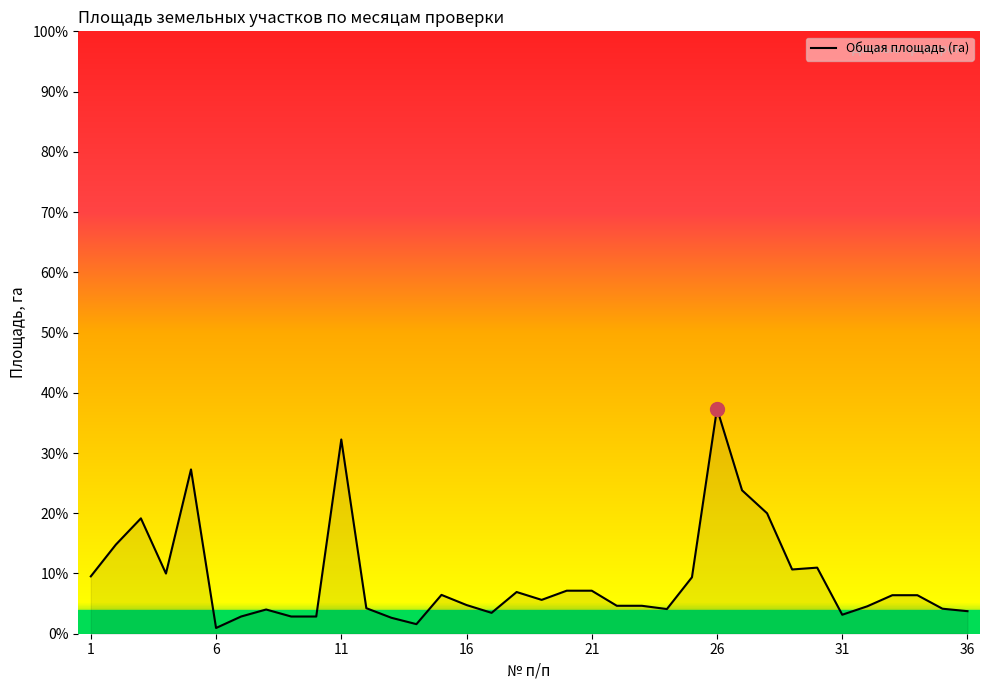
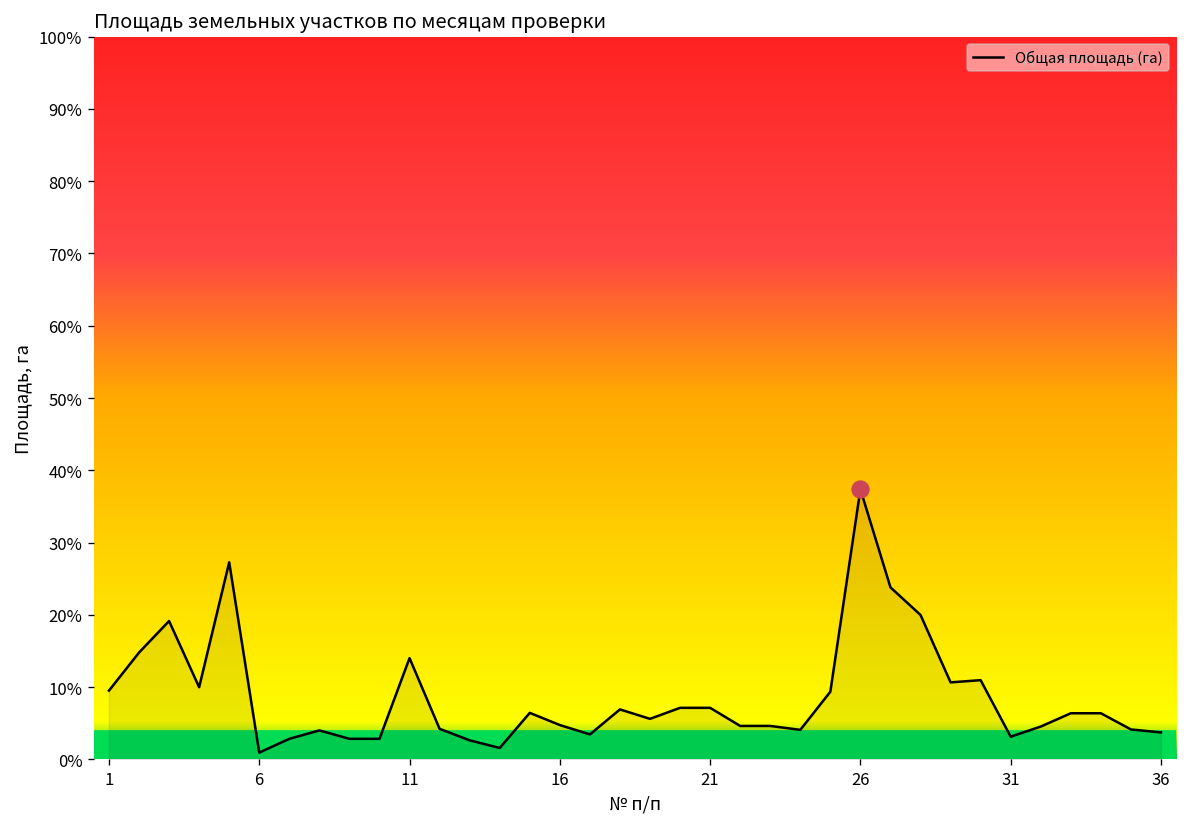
  {
    "Общая площадь (га)": {
      "1": "10%",
-     "11": "32%",
+     "11": "14%",
      "16": "5%",
      "21": "7%"
    }
  }
